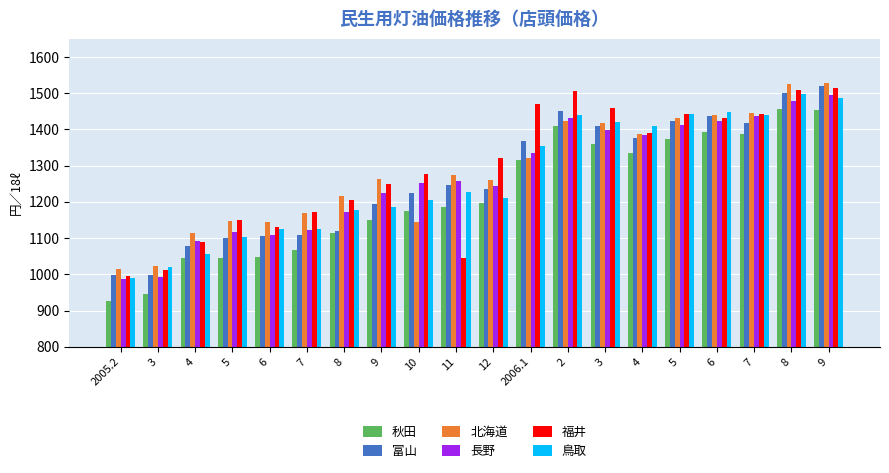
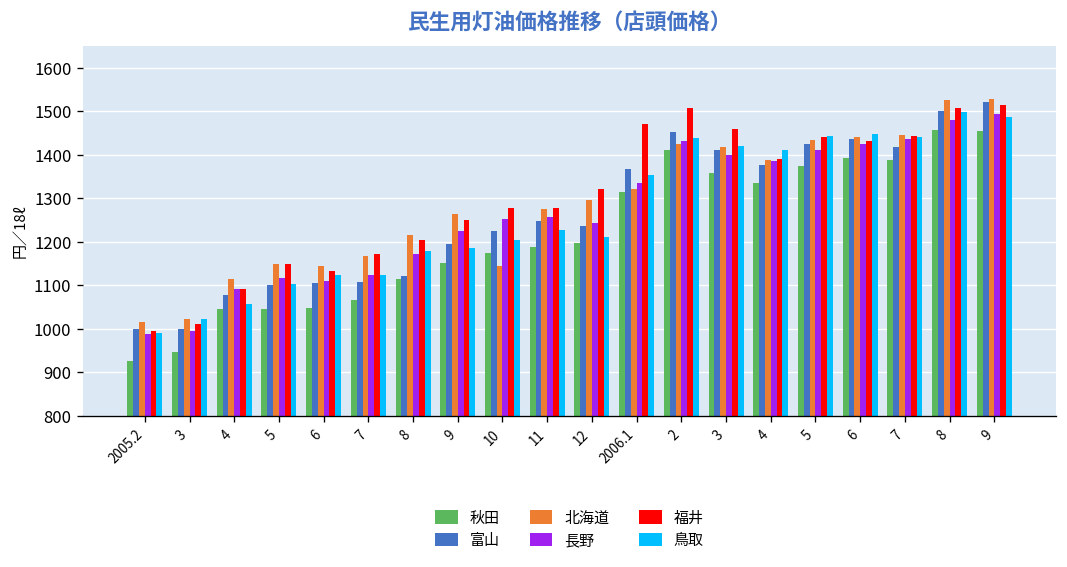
  {
    "秋田": {
      "2005.2": 930,
      "10": 1170,
      "11": 1190,
      "12": 1200,
      "2006.1": 1320,
      "2": 1410
    },
    "富山": {
      "2005.2": 1000,
      "10": 1230,
      "11": 1250,
      "12": 1240,
      "2006.1": 1370,
      "2": 1450
    },
    "北海道": {
      "2005.2": 1020,
      "10": 1150,
      "11": 1280,
-     "12": 1260,
+     "12": 1300,
      "2006.1": 1320,
      "2": 1420
    },
    "長野": {
      "2005.2": 990,
      "10": 1250,
      "11": 1260,
      "12": 1240,
      "2006.1": 1340,
      "2": 1430
    },
    "福井": {
      "2005.2": 1000,
      "10": 1280,
-     "11": 1050,
+     "11": 1280,
      "12": 1320,
      "2006.1": 1470,
      "2": 1510
    },
    "鳥取": {
      "2005.2": 990,
      "10": 1200,
      "11": 1230,
      "12": 1210,
      "2006.1": 1350,
      "2": 1440
    }
  }
